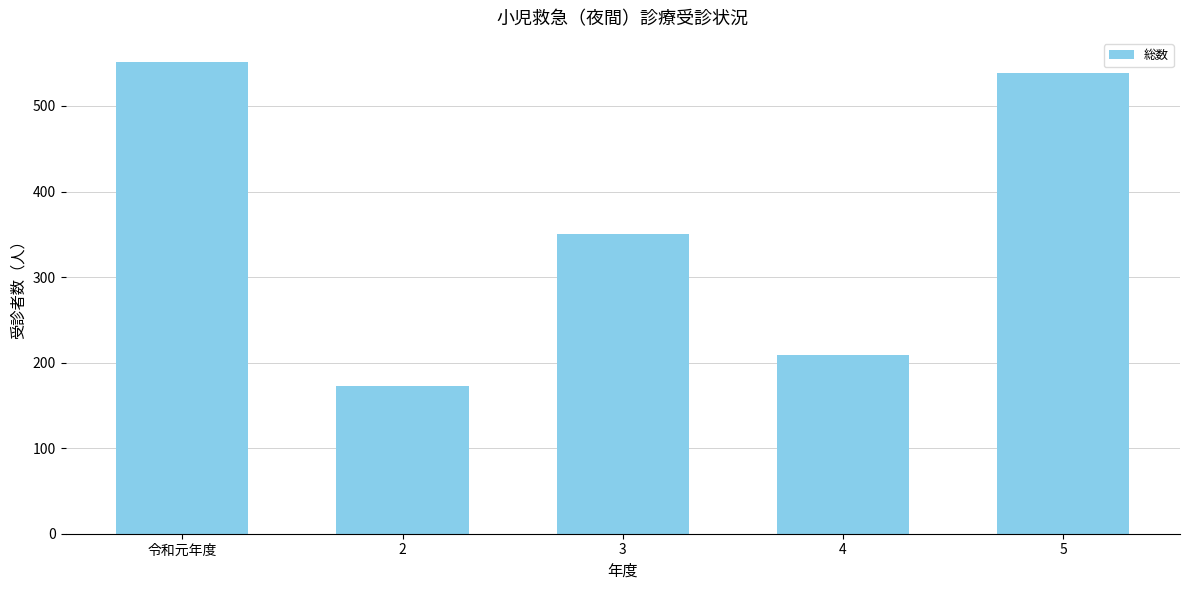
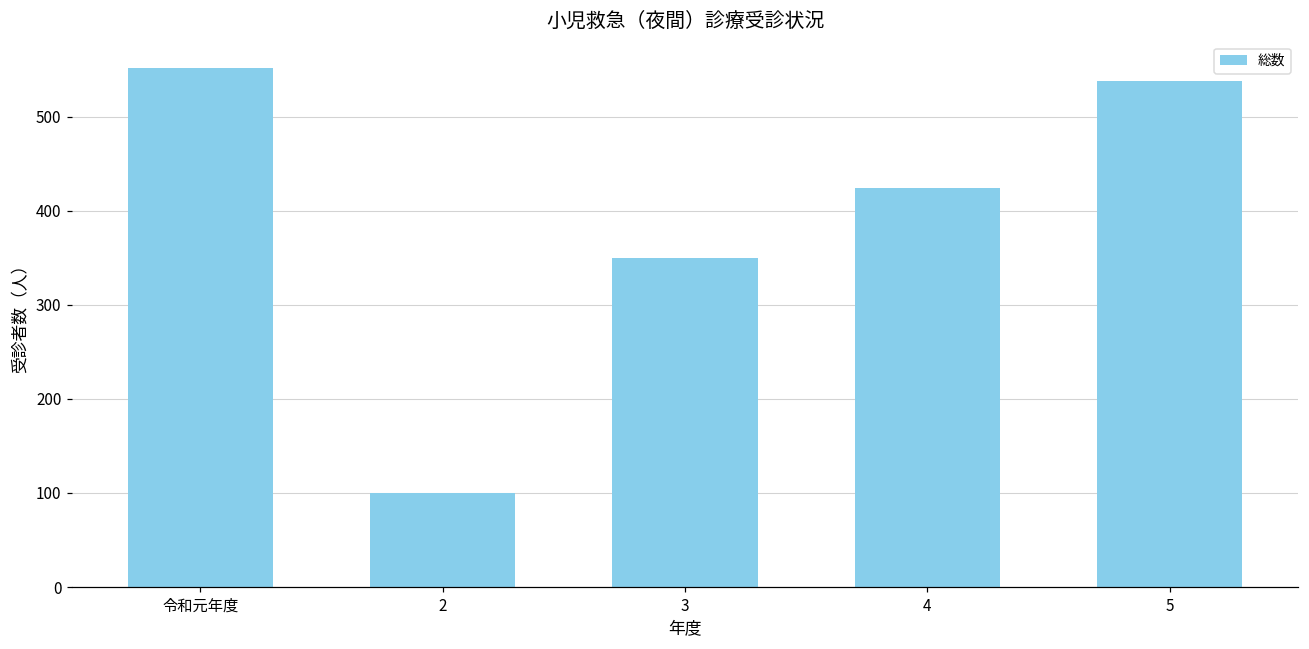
  {
    "令和元年度": 550,
-   "2": 170,
+   "2": 100,
    "3": 350,
-   "4": 210,
+   "4": 420,
    "5": 540
  }
